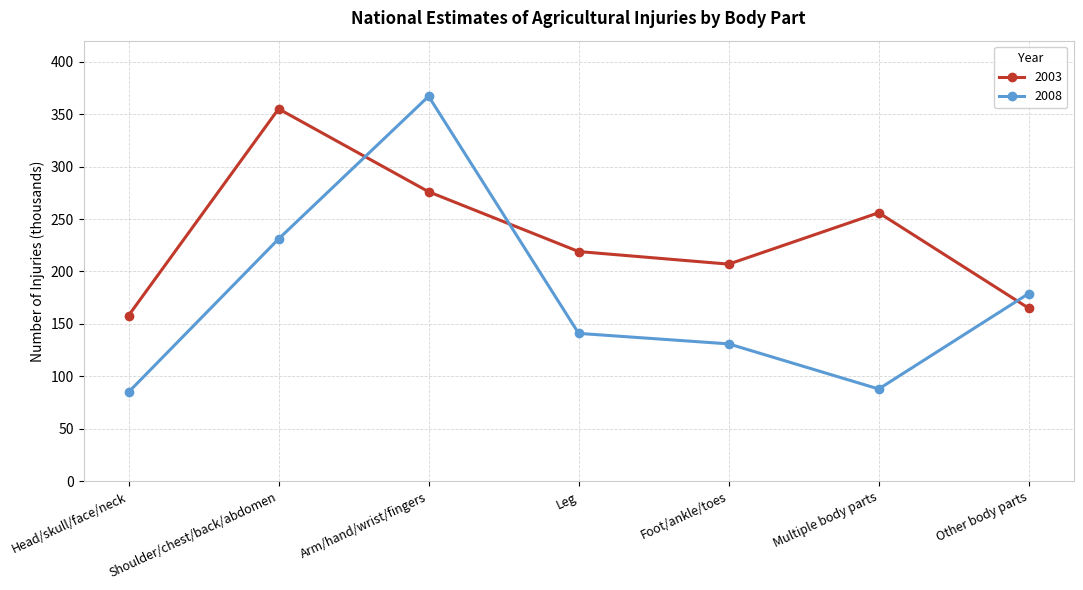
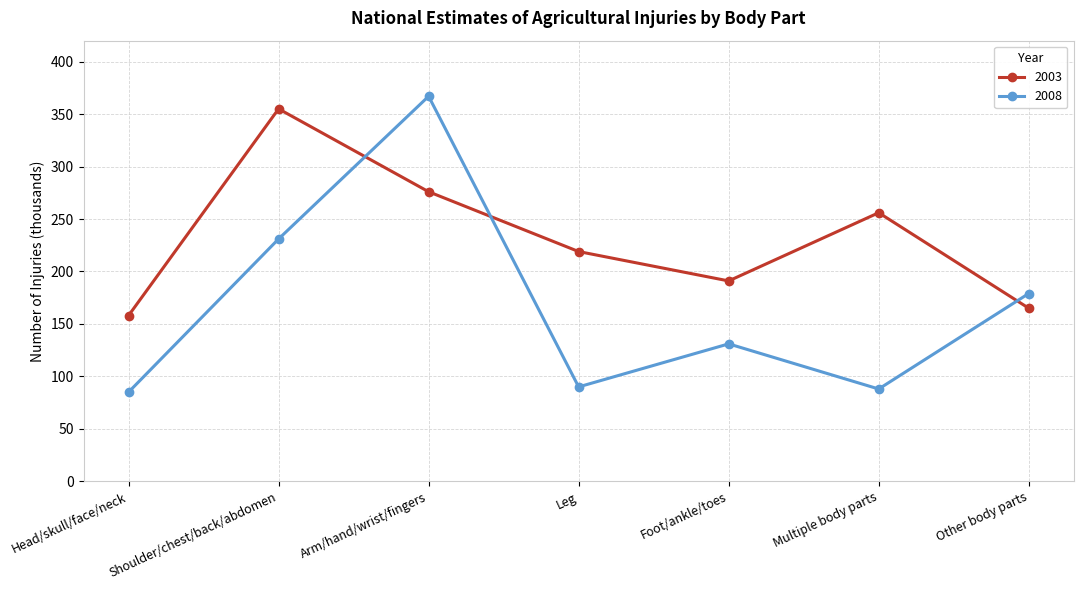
  {
    "2003": {
      "Head/skull/face/neck": 158,
      "Shoulder/chest/back/abdomen": 355,
      "Arm/hand/wrist/fingers": 276,
      "Leg": 219,
-     "Foot/ankle/toes": 207,
+     "Foot/ankle/toes": 191,
      "Multiple body parts": 256,
      "Other body parts": 165
    },
    "2008": {
      "Head/skull/face/neck": 85,
      "Shoulder/chest/back/abdomen": 231,
      "Arm/hand/wrist/fingers": 367,
-     "Leg": 141,
+     "Leg": 90,
      "Foot/ankle/toes": 131,
      "Multiple body parts": 88,
      "Other body parts": 179
    }
  }
